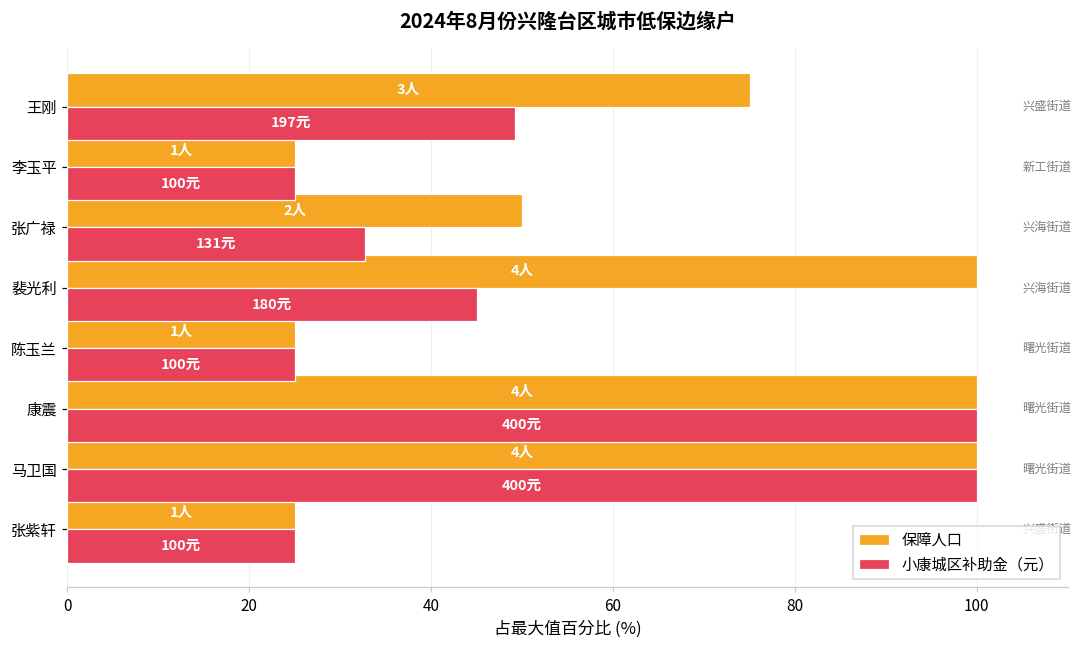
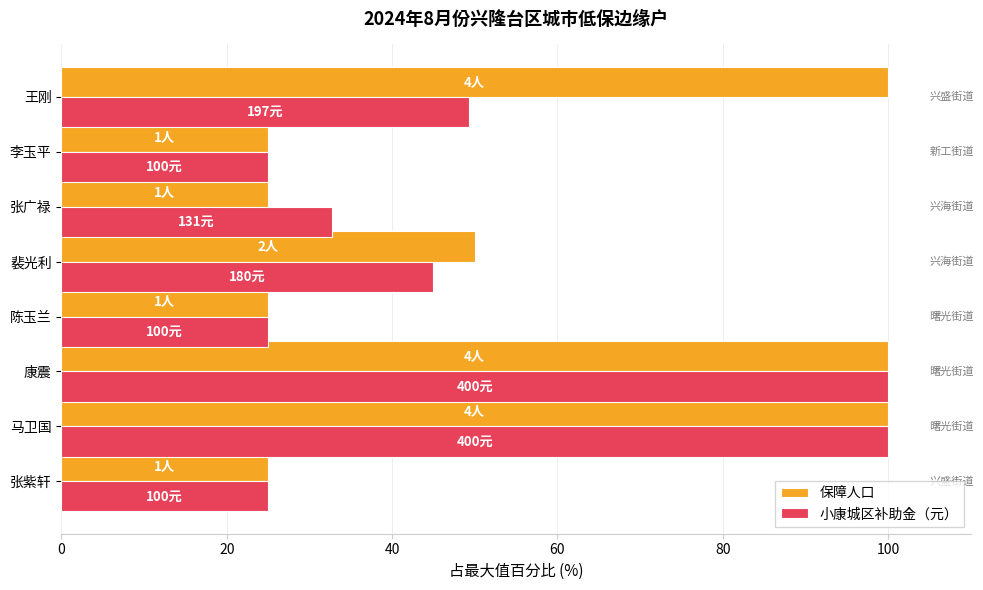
  {
    "保障人口": {
-     "王刚": "3人",
-     "张广禄": "2人",
-     "裴光利": "4人"
+     "王刚": "4人",
+     "张广禄": "1人",
+     "裴光利": "2人"
    }
  }
